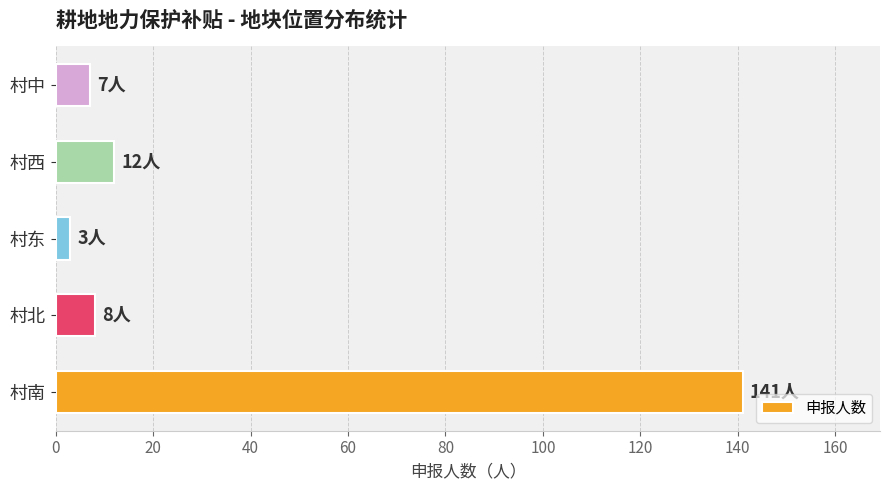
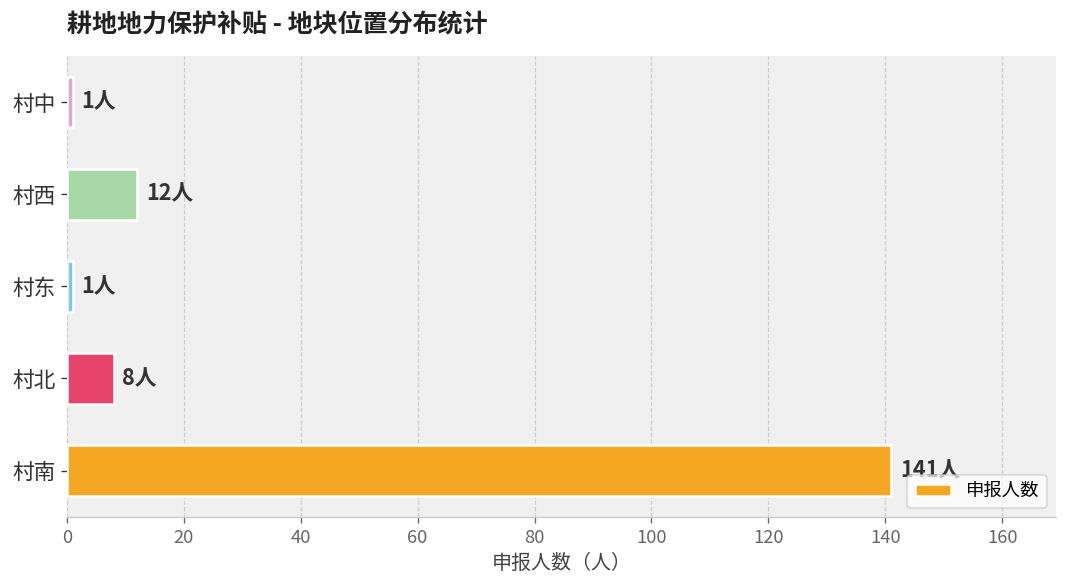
  {
-   "村中": "7人",
+   "村中": "1人",
    "村西": "12人",
-   "村东": "3人",
+   "村东": "1人",
    "村北": "8人"
  }
